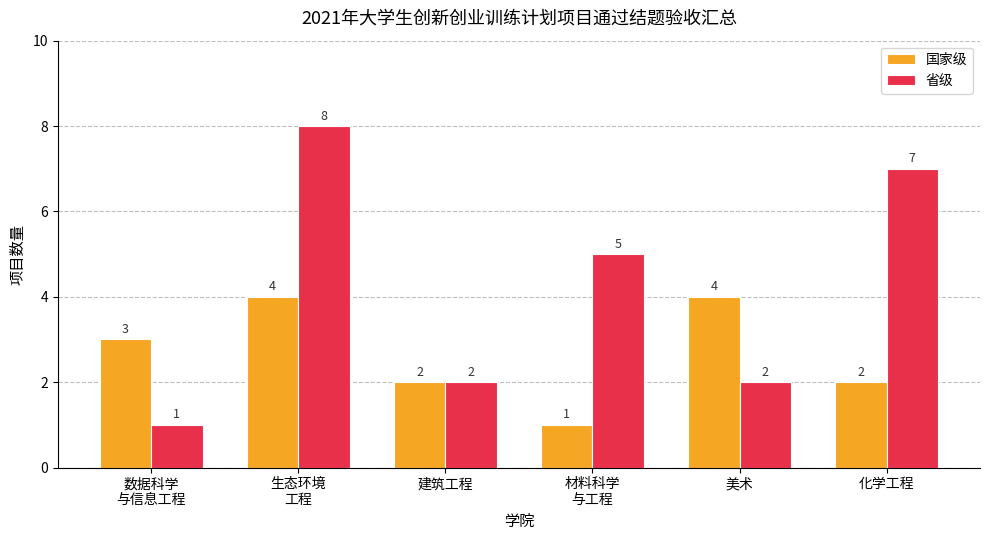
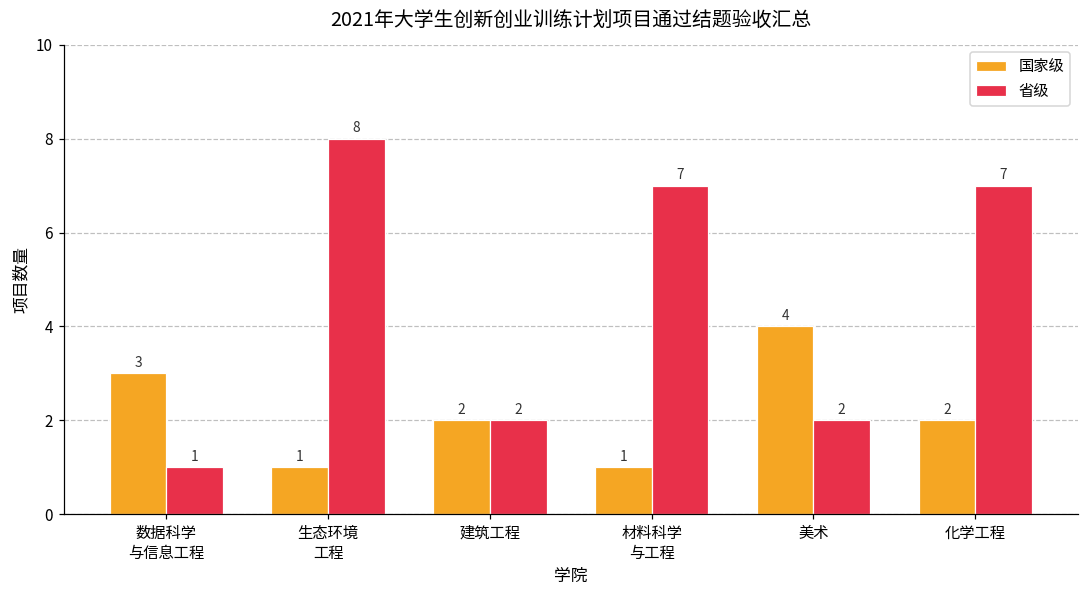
  {
    "国家级": {
      "数据科学 与信息工程": 3,
-     "生态环境 工程": 4,
+     "生态环境 工程": 1,
      "建筑工程": 2,
      "材料科学 与工程": 1,
      "美术": 4,
      "化学工程": 2
    },
    "省级": {
      "数据科学 与信息工程": 1,
      "生态环境 工程": 8,
      "建筑工程": 2,
-     "材料科学 与工程": 5,
+     "材料科学 与工程": 7,
      "美术": 2,
      "化学工程": 7
    }
  }
